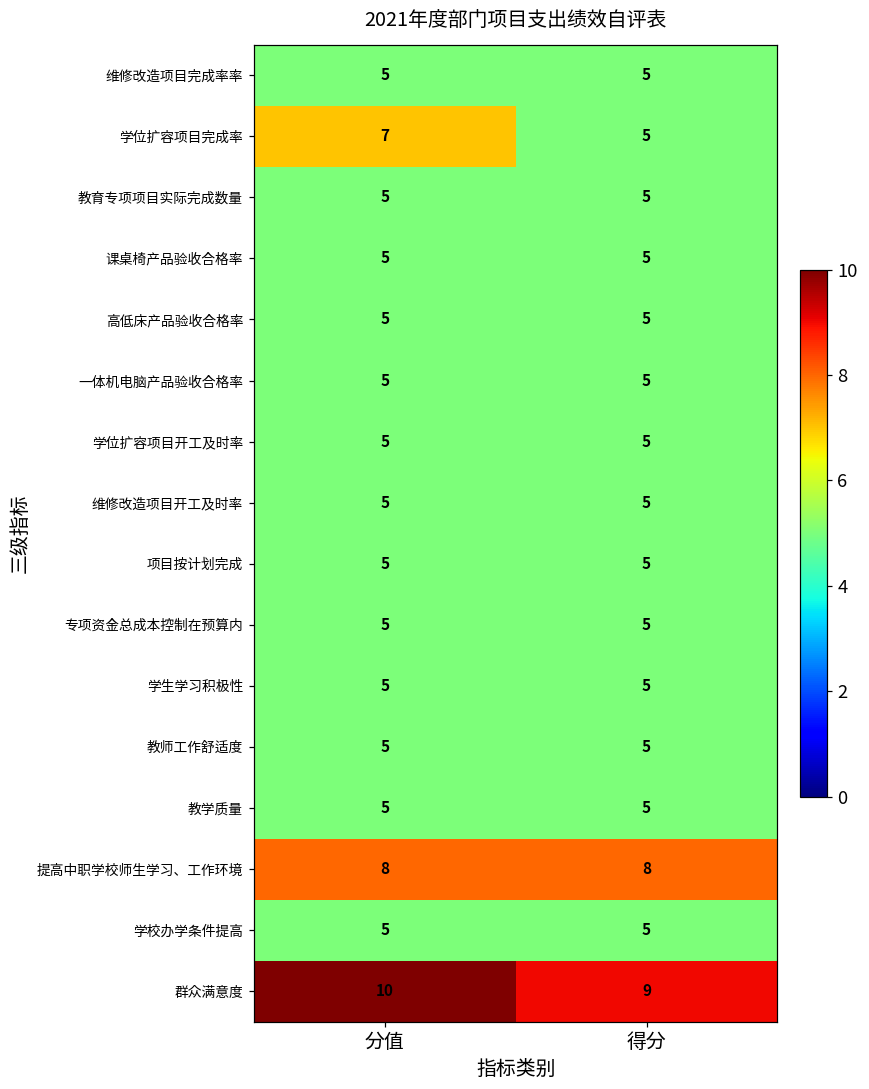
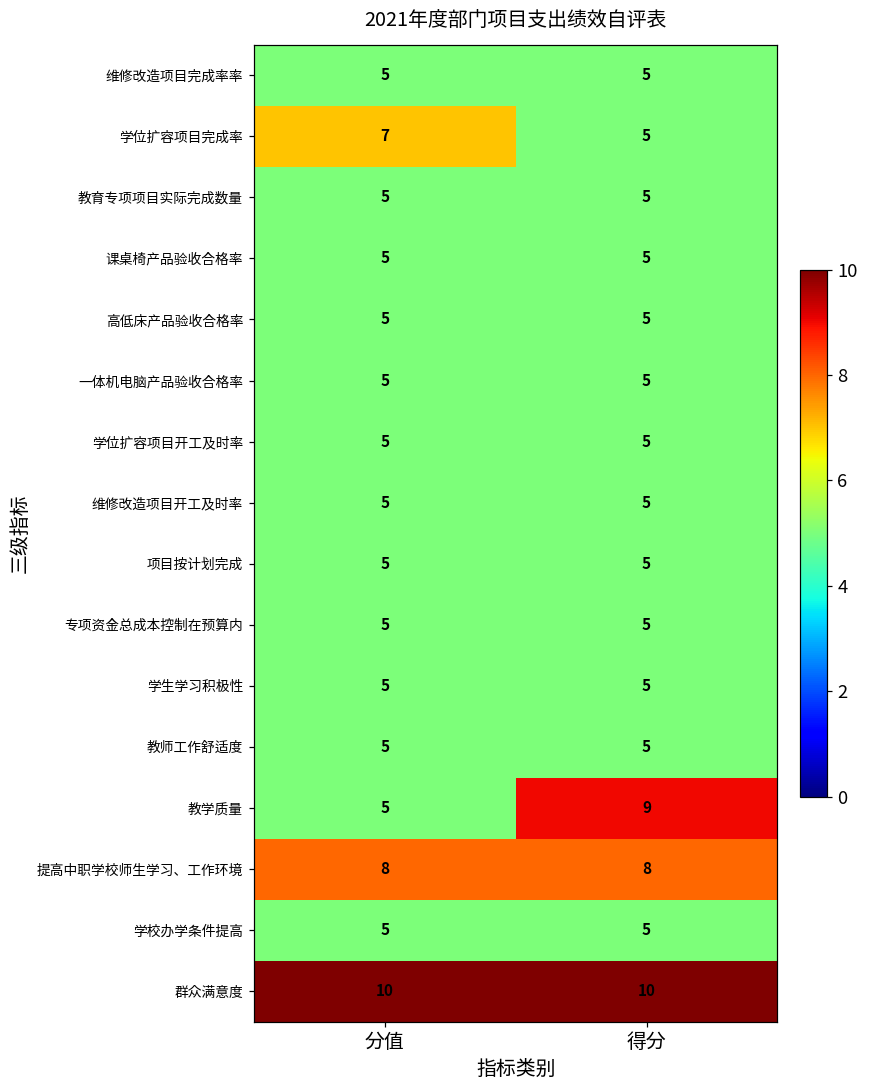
  {
    "维修改造项目完成率率": {
      "分值": 5,
      "得分": 5
    },
    "学位扩容项目完成率": {
      "分值": 7,
      "得分": 5
    },
    "教育专项项目实际完成数量": {
      "分值": 5,
      "得分": 5
    },
    "课桌椅产品验收合格率": {
      "分值": 5,
      "得分": 5
    },
    "高低床产品验收合格率": {
      "分值": 5,
      "得分": 5
    },
    "一体机电脑产品验收合格率": {
      "分值": 5,
      "得分": 5
    },
    "学位扩容项目开工及时率": {
      "分值": 5,
      "得分": 5
    },
    "维修改造项目开工及时率": {
      "分值": 5,
      "得分": 5
    },
    "项目按计划完成": {
      "分值": 5,
      "得分": 5
    },
    "专项资金总成本控制在预算内": {
      "分值": 5,
      "得分": 5
    },
    "学生学习积极性": {
      "分值": 5,
      "得分": 5
    },
    "教师工作舒适度": {
      "分值": 5,
      "得分": 5
    },
    "教学质量": {
      "分值": 5,
-     "得分": 5
+     "得分": 9
    },
    "提高中职学校师生学习、工作环境": {
      "分值": 8,
      "得分": 8
    },
    "学校办学条件提高": {
      "分值": 5,
      "得分": 5
    },
    "群众满意度": {
      "分值": 10,
-     "得分": 9
+     "得分": 10
    }
  }
